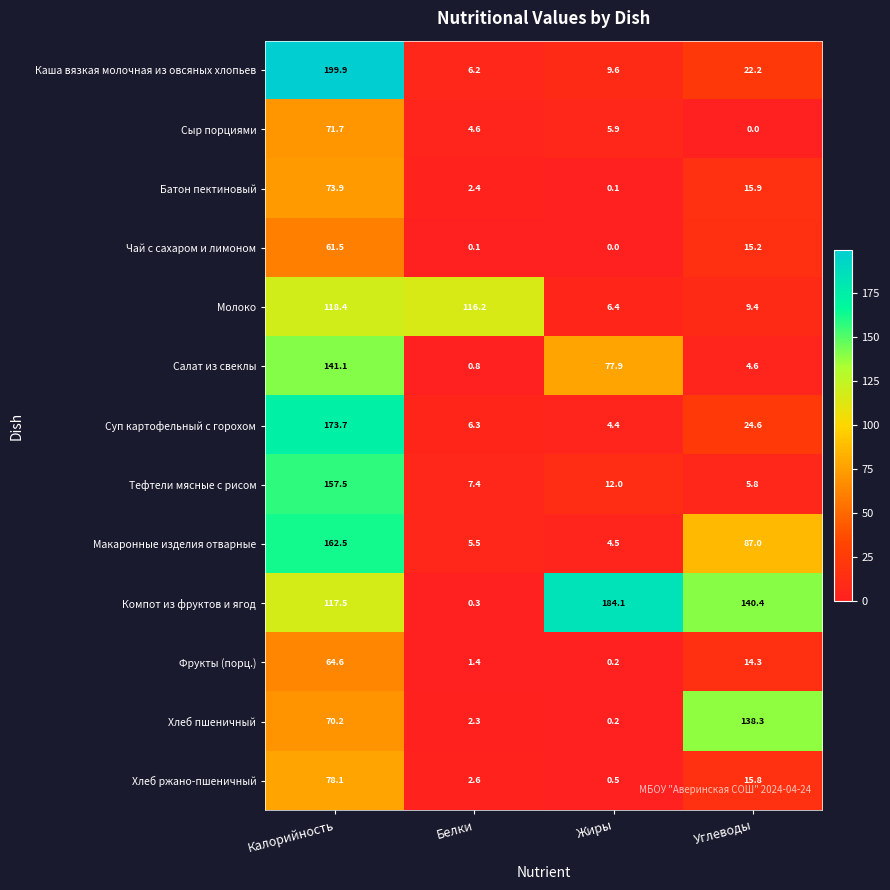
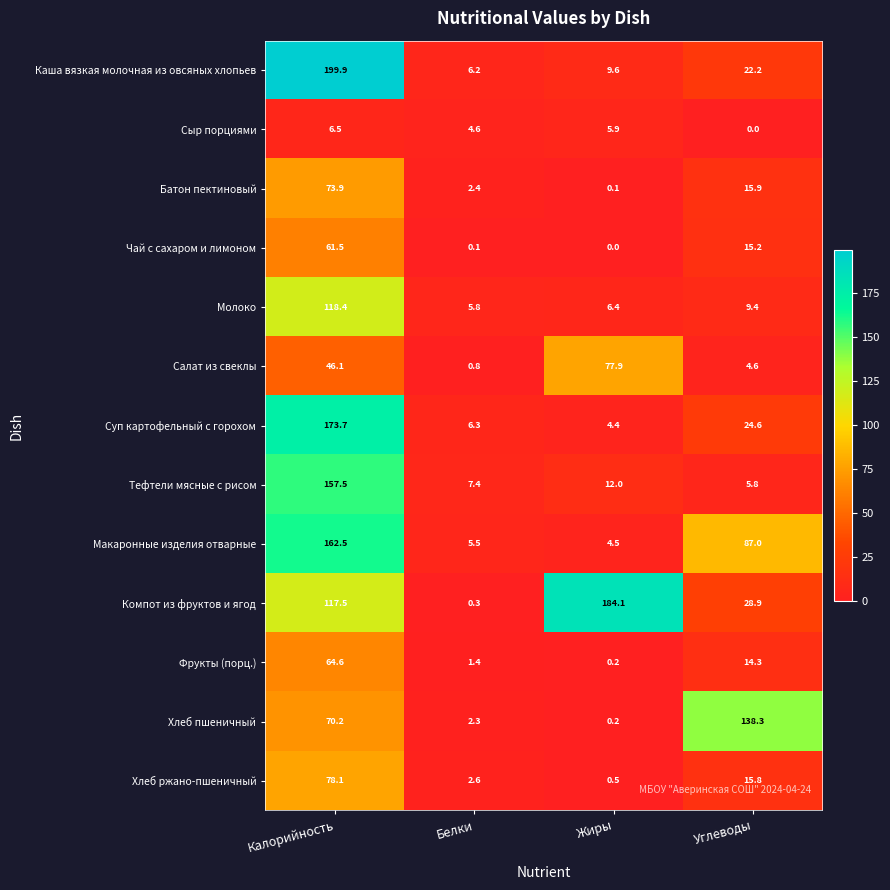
  {
    "Каша вязкая молочная из овсяных хлопьев": {
      "Калорийность": 199.9,
      "Белки": 6.2,
      "Жиры": 9.6,
      "Углеводы": 22.2
    },
    "Сыр порциями": {
-     "Калорийность": 71.7,
+     "Калорийность": 6.5,
      "Белки": 4.6,
      "Жиры": 5.9,
      "Углеводы": 0.0
    },
    "Батон пектиновый": {
      "Калорийность": 73.9,
      "Белки": 2.4,
      "Жиры": 0.1,
      "Углеводы": 15.9
    },
    "Чай с сахаром и лимоном": {
      "Калорийность": 61.5,
      "Белки": 0.1,
      "Жиры": 0.0,
      "Углеводы": 15.2
    },
    "Молоко": {
      "Калорийность": 118.4,
-     "Белки": 116.2,
+     "Белки": 5.8,
      "Жиры": 6.4,
      "Углеводы": 9.4
    },
    "Салат из свеклы": {
-     "Калорийность": 141.1,
+     "Калорийность": 46.1,
      "Белки": 0.8,
      "Жиры": 77.9,
      "Углеводы": 4.6
    },
    "Суп картофельный с горохом": {
      "Калорийность": 173.7,
      "Белки": 6.3,
      "Жиры": 4.4,
      "Углеводы": 24.6
    },
    "Тефтели мясные с рисом": {
      "Калорийность": 157.5,
      "Белки": 7.4,
      "Жиры": 12.0,
      "Углеводы": 5.8
    },
    "Макаронные изделия отварные": {
      "Калорийность": 162.5,
      "Белки": 5.5,
      "Жиры": 4.5,
      "Углеводы": 87.0
    },
    "Компот из фруктов и ягод": {
      "Калорийность": 117.5,
      "Белки": 0.3,
      "Жиры": 184.1,
-     "Углеводы": 140.4
+     "Углеводы": 28.9
    },
    "Фрукты (порц.)": {
      "Калорийность": 64.6,
      "Белки": 1.4,
      "Жиры": 0.2,
      "Углеводы": 14.3
    },
    "Хлеб пшеничный": {
      "Калорийность": 70.2,
      "Белки": 2.3,
      "Жиры": 0.2,
      "Углеводы": 138.3
    },
    "Хлеб ржано-пшеничный": {
      "Калорийность": 78.1,
      "Белки": 2.6,
      "Жиры": 0.5
    }
  }
